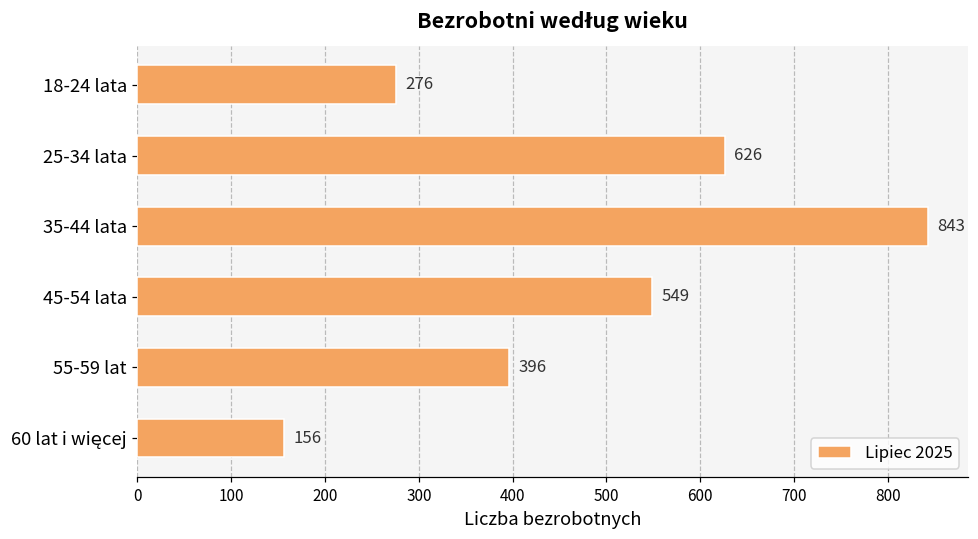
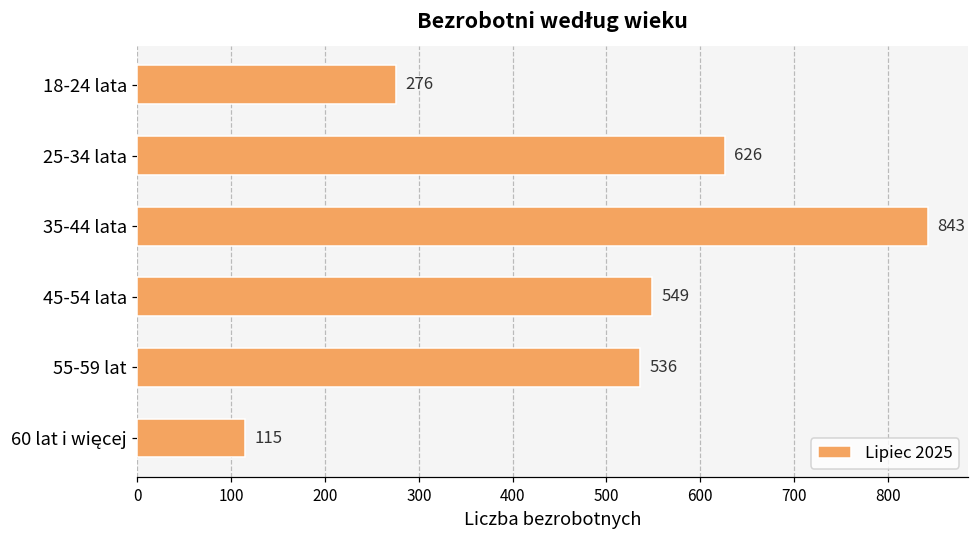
  {
    "18-24 lata": 276,
    "25-34 lata": 626,
    "35-44 lata": 843,
    "45-54 lata": 549,
-   "55-59 lat": 396,
-   "60 lat i więcej": 156
+   "55-59 lat": 536,
+   "60 lat i więcej": 115
  }
